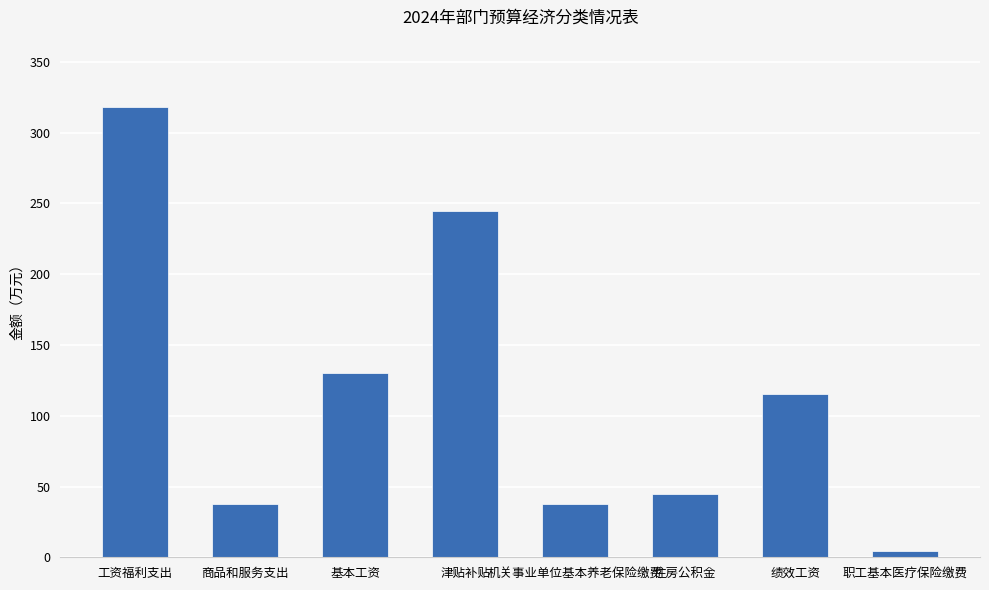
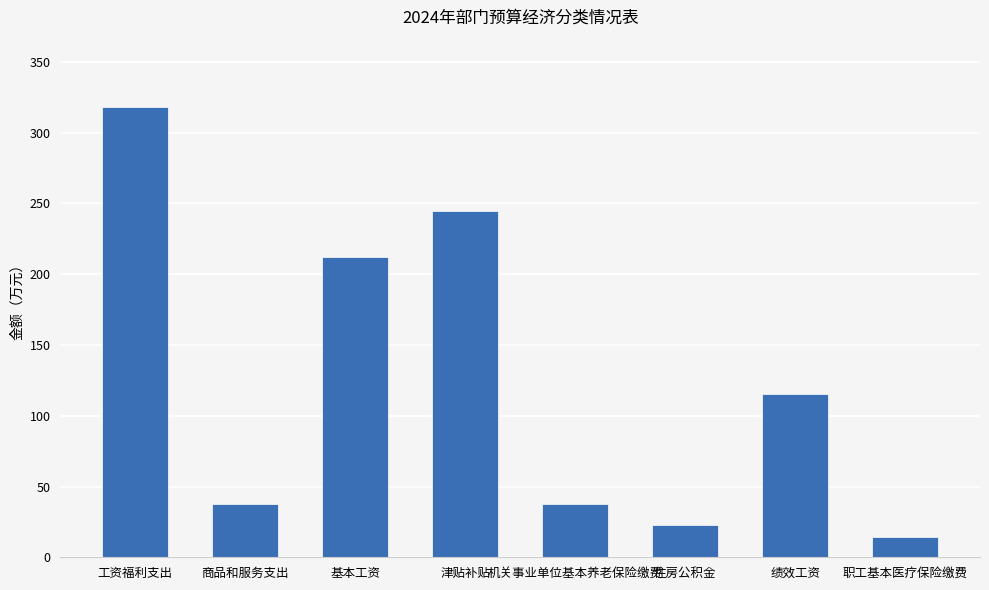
  {
    "工资福利支出": 318,
    "商品和服务支出": 38,
-   "基本工资": 131,
+   "基本工资": 212,
    "津贴补贴": 244,
    "机关事业单位基本养老保险缴费": 38,
-   "住房公积金": 45,
+   "住房公积金": 23,
    "绩效工资": 115,
-   "职工基本医疗保险缴费": 5
+   "职工基本医疗保险缴费": 14
  }
